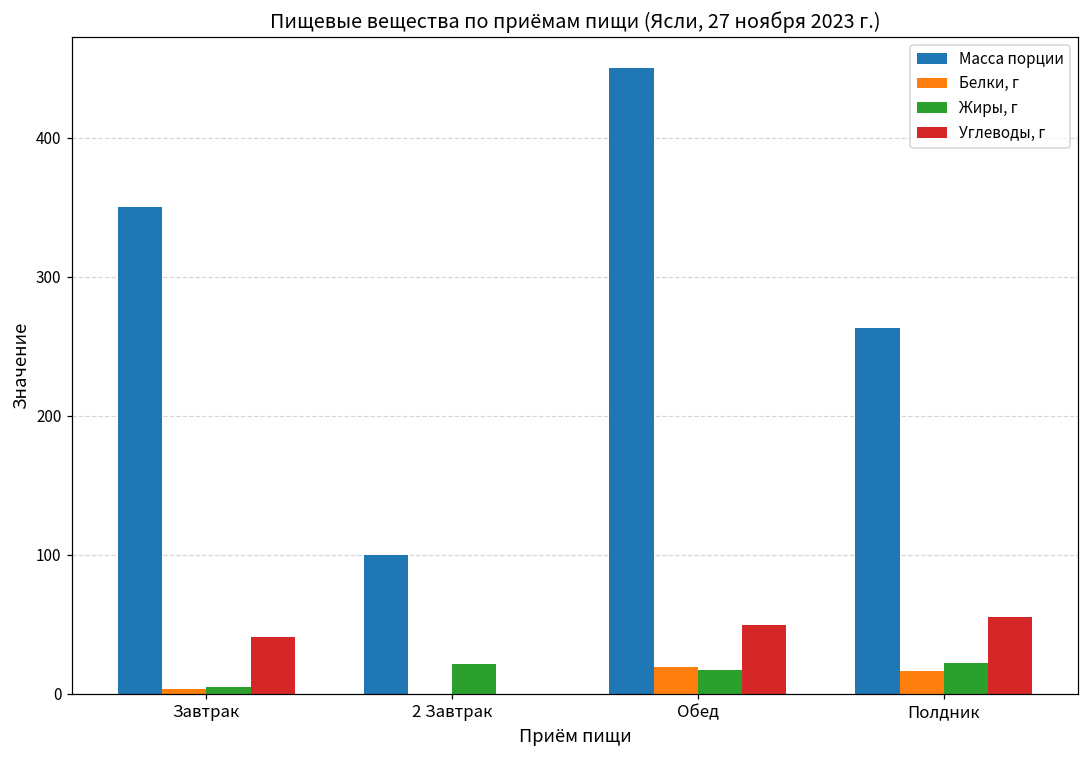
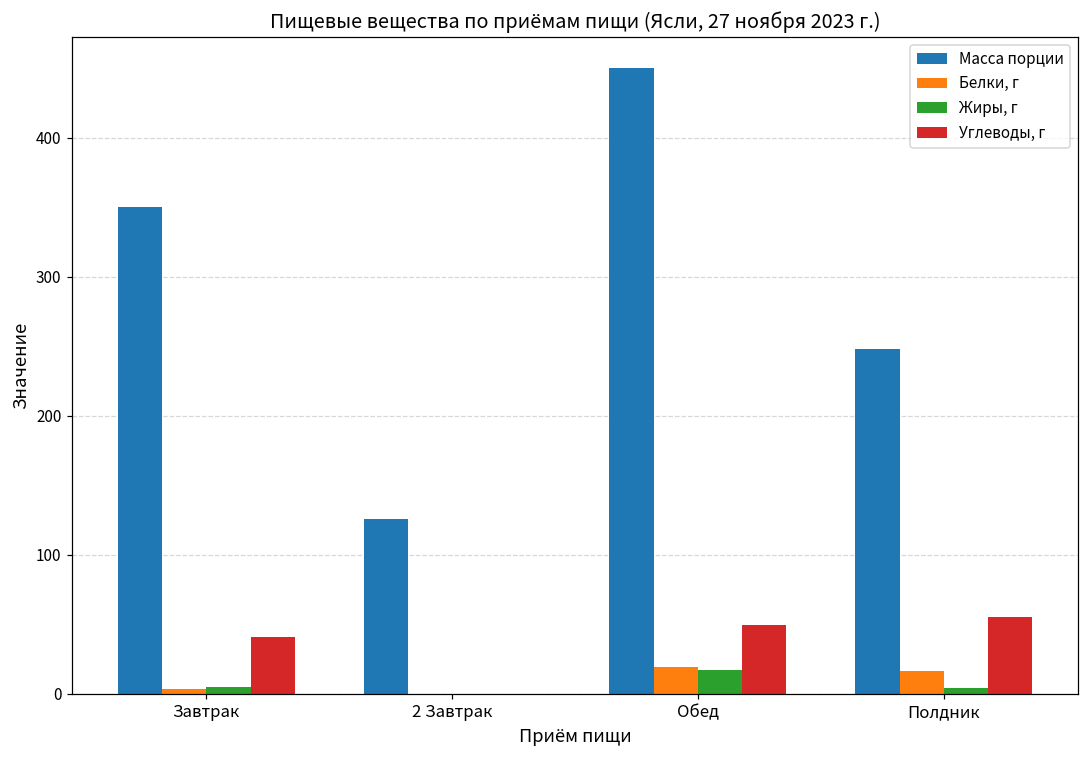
  {
    "Масса порции": {
      "Завтрак": 350,
-     "2 Завтрак": 100,
+     "2 Завтрак": 126,
      "Обед": 450,
-     "Полдник": 263
+     "Полдник": 248
    },
    "Белки, г": {
      "Завтрак": 3,
      "Обед": 20,
      "Полдник": 17
    },
    "Жиры, г": {
      "Завтрак": 5,
-     "2 Завтрак": 22,
+     "2 Завтрак": 0,
      "Обед": 17,
-     "Полдник": 22
+     "Полдник": 4
    },
    "Углеводы, г": {
      "Завтрак": 41,
      "Обед": 50,
      "Полдник": 55
    }
  }
